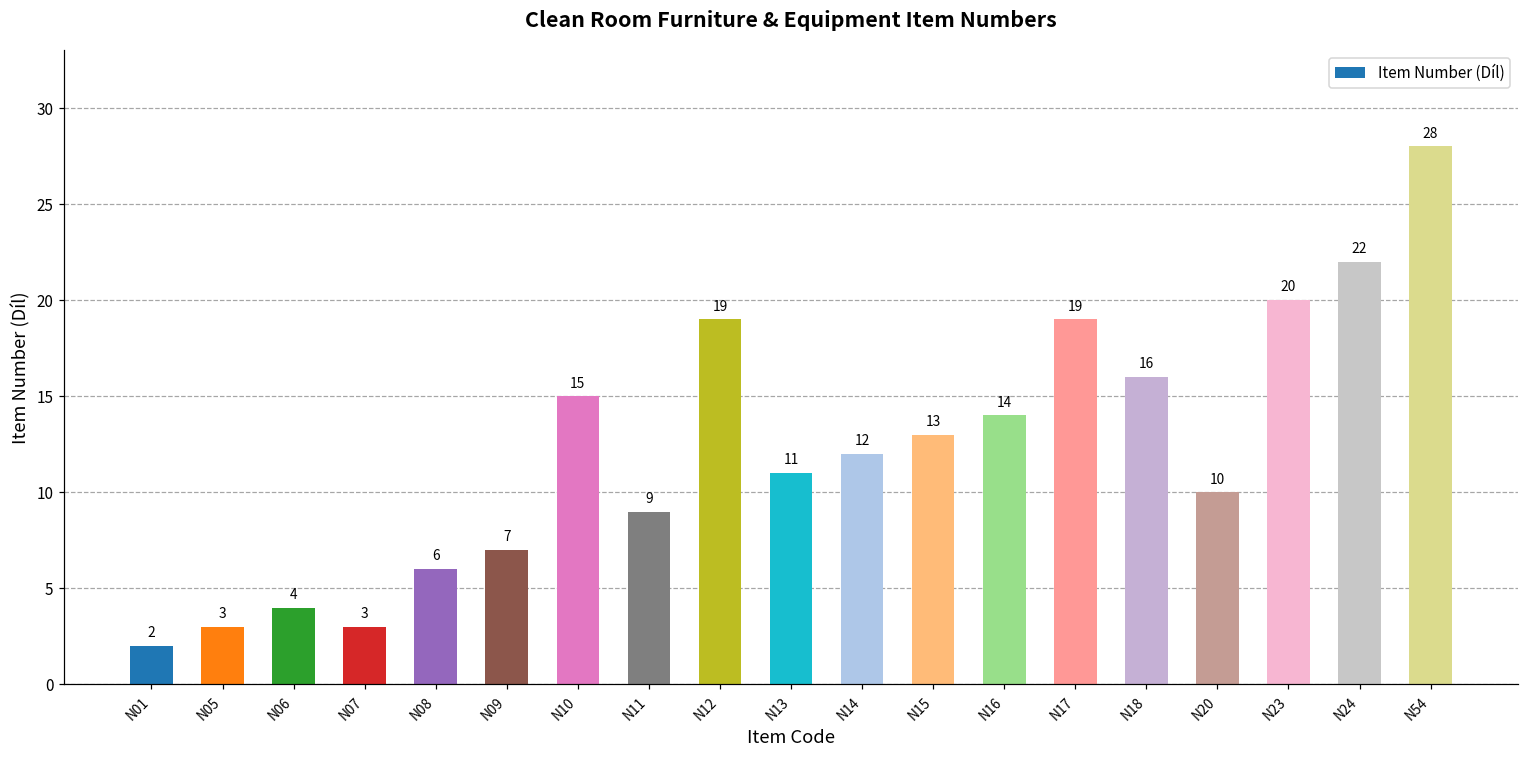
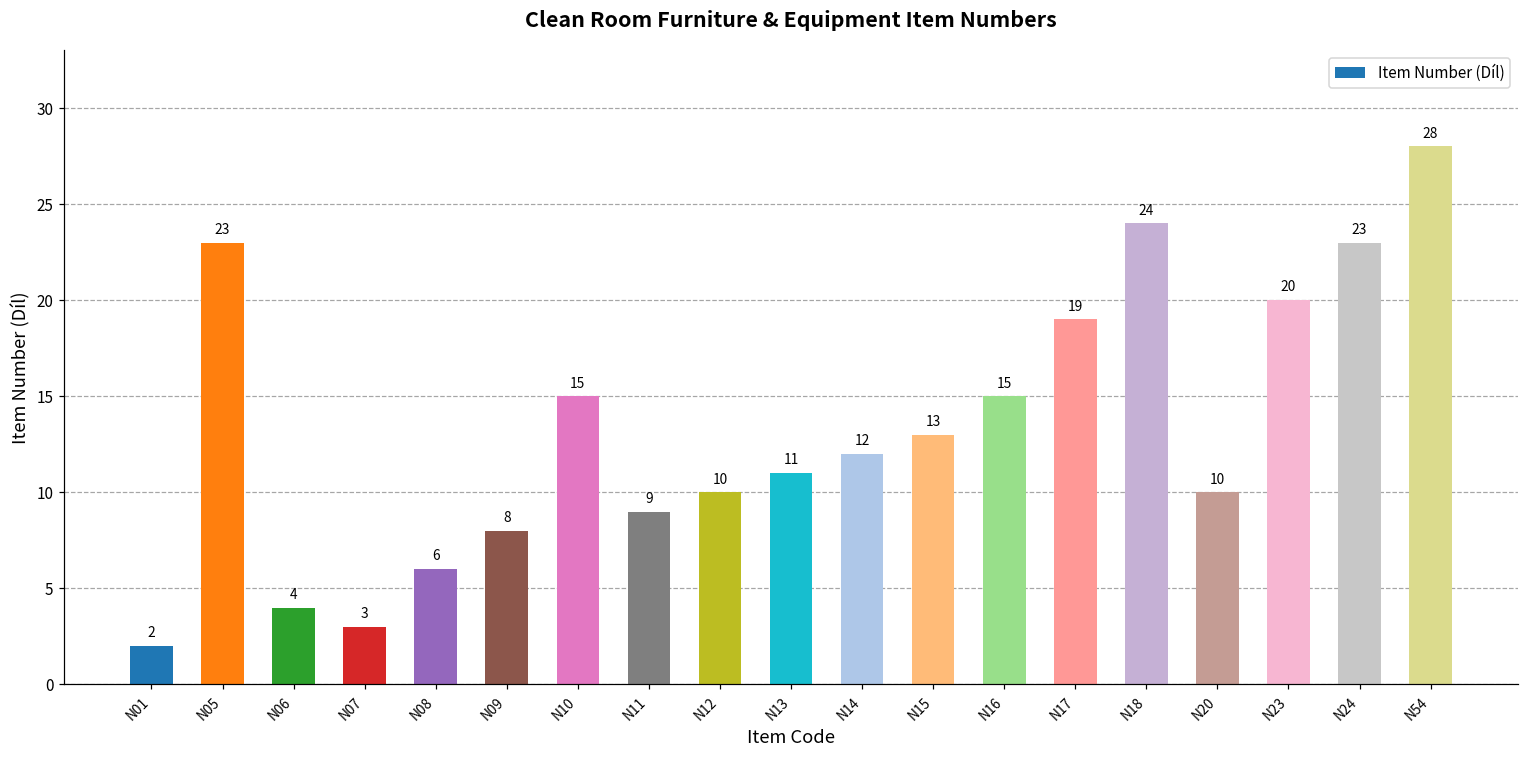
  {
    "N01": 2,
-   "N05": 3,
+   "N05": 23,
    "N06": 4,
    "N07": 3,
    "N08": 6,
-   "N09": 7,
+   "N09": 8,
    "N10": 15,
    "N11": 9,
-   "N12": 19,
+   "N12": 10,
    "N13": 11,
    "N14": 12,
    "N15": 13,
-   "N16": 14,
+   "N16": 15,
    "N17": 19,
-   "N18": 16,
+   "N18": 24,
    "N20": 10,
    "N23": 20,
-   "N24": 22,
+   "N24": 23,
    "N54": 28
  }
